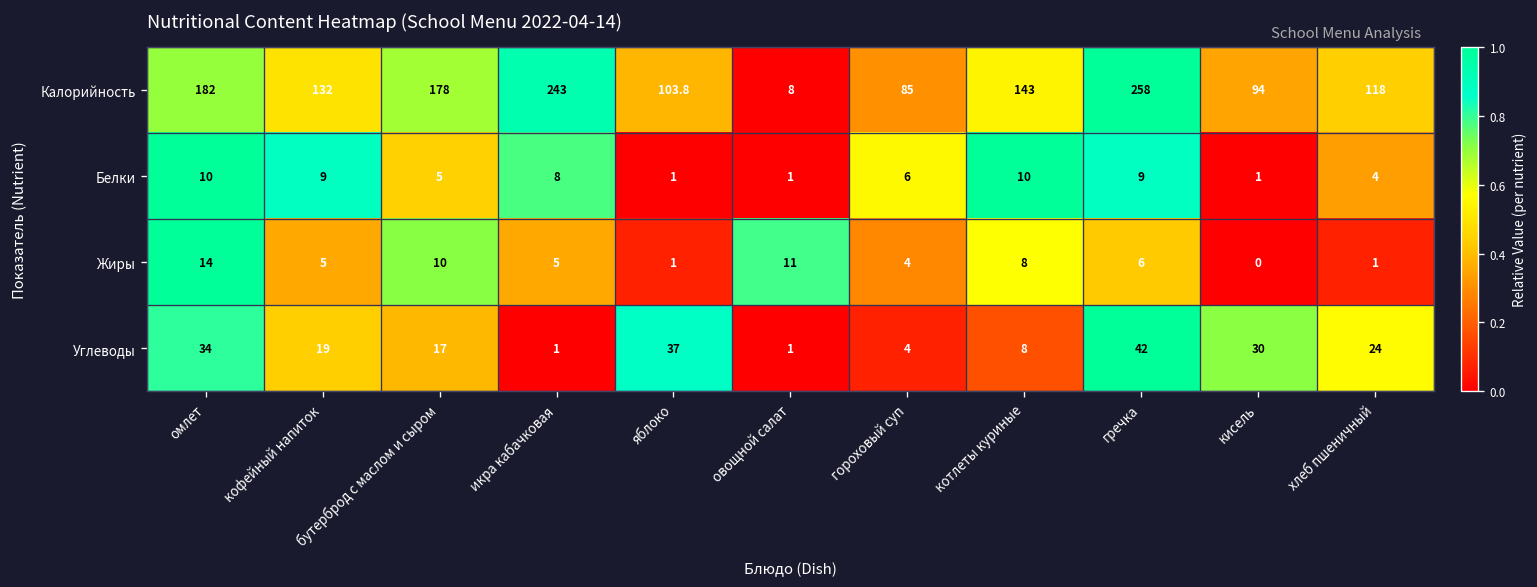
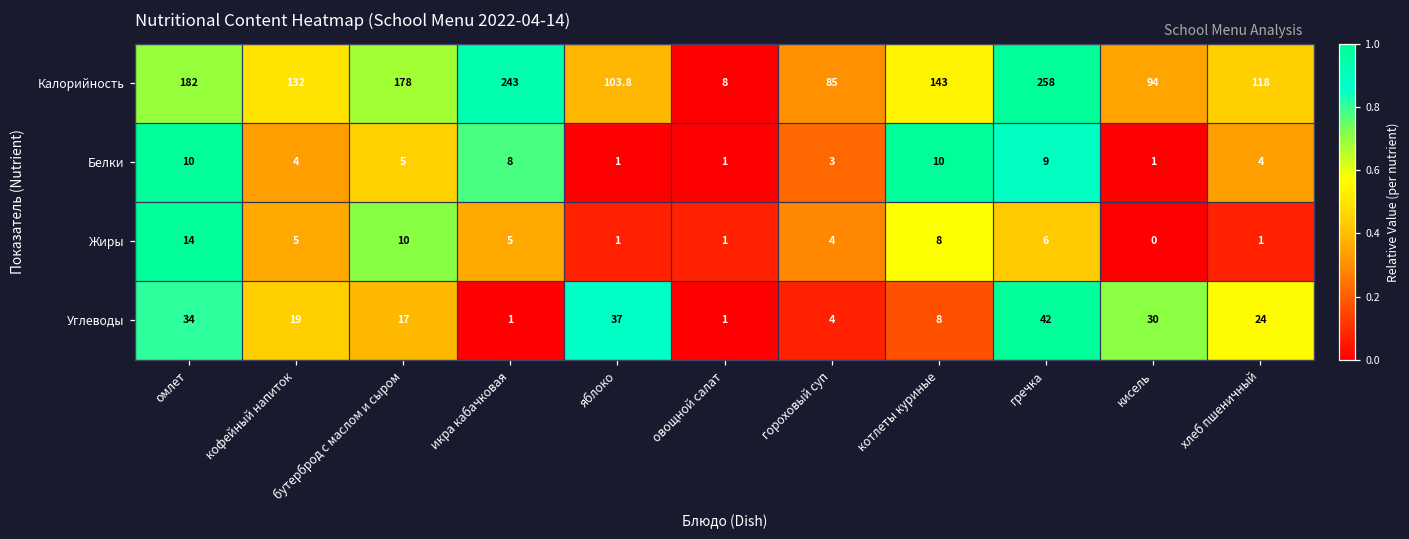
  {
    "Калорийность": {
      "омлет": 182,
      "кофейный напиток": 132,
      "бутерброд с маслом и сыром": 178,
      "икра кабачковая": 243,
      "яблоко": 103.8,
      "овощной салат": 8,
      "гороховый суп": 85,
      "котлеты куриные": 143,
      "гречка": 258,
      "кисель": 94,
      "хлеб пшеничный": 118
    },
    "Белки": {
      "омлет": 10,
-     "кофейный напиток": 9,
+     "кофейный напиток": 4,
      "бутерброд с маслом и сыром": 5,
      "икра кабачковая": 8,
      "яблоко": 1,
      "овощной салат": 1,
-     "гороховый суп": 6,
+     "гороховый суп": 3,
      "котлеты куриные": 10,
      "гречка": 9,
      "кисель": 1,
      "хлеб пшеничный": 4
    },
    "Жиры": {
      "омлет": 14,
      "кофейный напиток": 5,
      "бутерброд с маслом и сыром": 10,
      "икра кабачковая": 5,
      "яблоко": 1,
-     "овощной салат": 11,
+     "овощной салат": 1,
      "гороховый суп": 4,
      "котлеты куриные": 8,
      "гречка": 6,
      "кисель": 0,
      "хлеб пшеничный": 1
    },
    "Углеводы": {
      "омлет": 34,
      "кофейный напиток": 19,
      "бутерброд с маслом и сыром": 17,
      "икра кабачковая": 1,
      "яблоко": 37,
      "овощной салат": 1,
      "гороховый суп": 4,
      "котлеты куриные": 8,
      "гречка": 42,
      "кисель": 30,
      "хлеб пшеничный": 24
    }
  }
